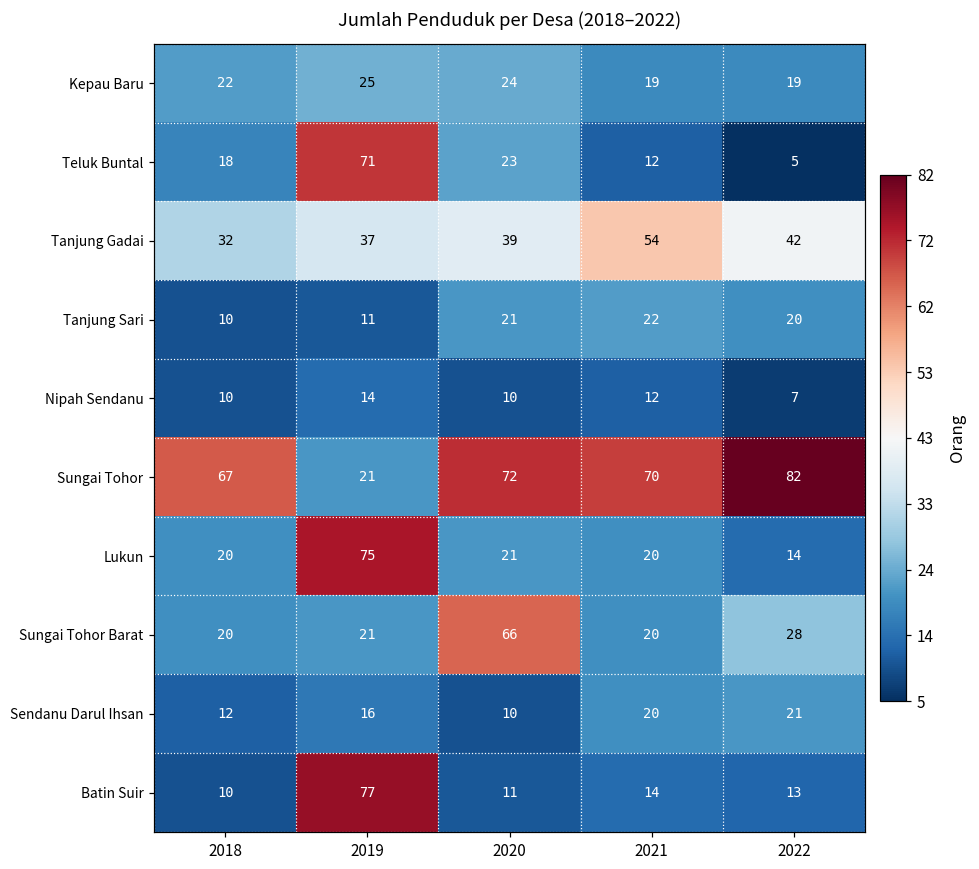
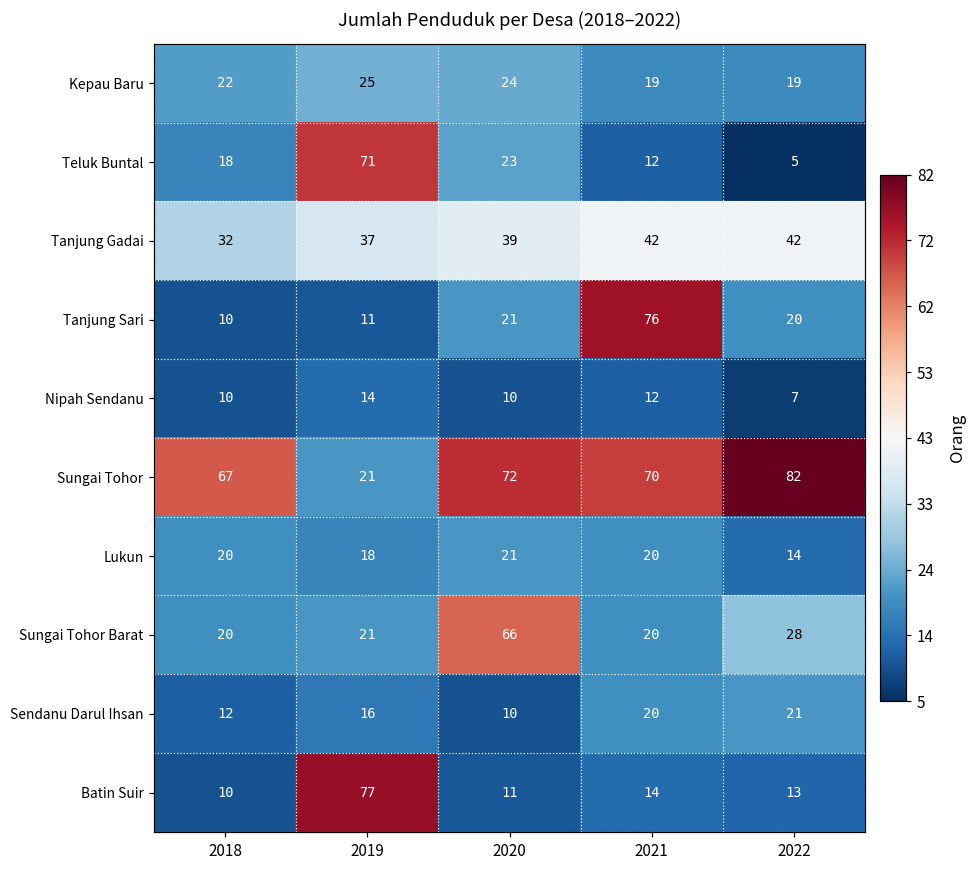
  {
    "Kepau Baru": {
      "2018": 22,
      "2019": 25,
      "2020": 24,
      "2021": 19,
      "2022": 19
    },
    "Teluk Buntal": {
      "2018": 18,
      "2019": 71,
      "2020": 23,
      "2021": 12,
      "2022": 5
    },
    "Tanjung Gadai": {
      "2018": 32,
      "2019": 37,
      "2020": 39,
-     "2021": 54,
+     "2021": 42,
      "2022": 42
    },
    "Tanjung Sari": {
      "2018": 10,
      "2019": 11,
      "2020": 21,
-     "2021": 22,
+     "2021": 76,
      "2022": 20
    },
    "Nipah Sendanu": {
      "2018": 10,
      "2019": 14,
      "2020": 10,
      "2021": 12,
      "2022": 7
    },
    "Sungai Tohor": {
      "2018": 67,
      "2019": 21,
      "2020": 72,
      "2021": 70,
      "2022": 82
    },
    "Lukun": {
      "2018": 20,
-     "2019": 75,
+     "2019": 18,
      "2020": 21,
      "2021": 20,
      "2022": 14
    },
    "Sungai Tohor Barat": {
      "2018": 20,
      "2019": 21,
      "2020": 66,
      "2021": 20,
      "2022": 28
    },
    "Sendanu Darul Ihsan": {
      "2018": 12,
      "2019": 16,
      "2020": 10,
      "2021": 20,
      "2022": 21
    },
    "Batin Suir": {
      "2018": 10,
      "2019": 77,
      "2020": 11,
      "2021": 14,
      "2022": 13
    }
  }
